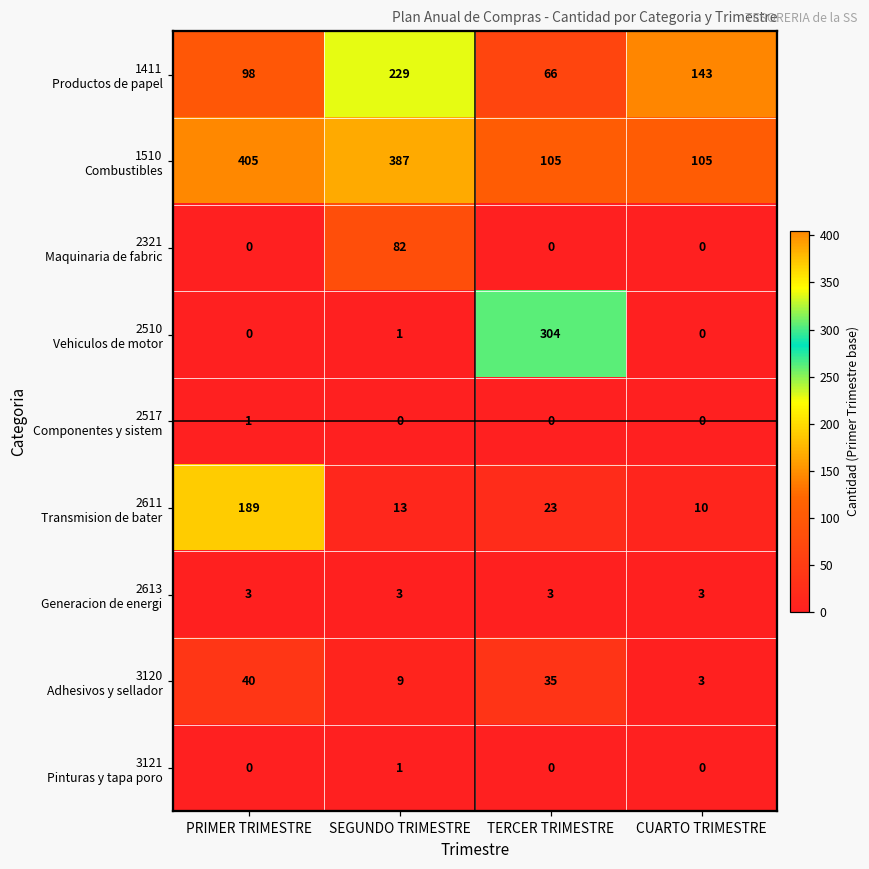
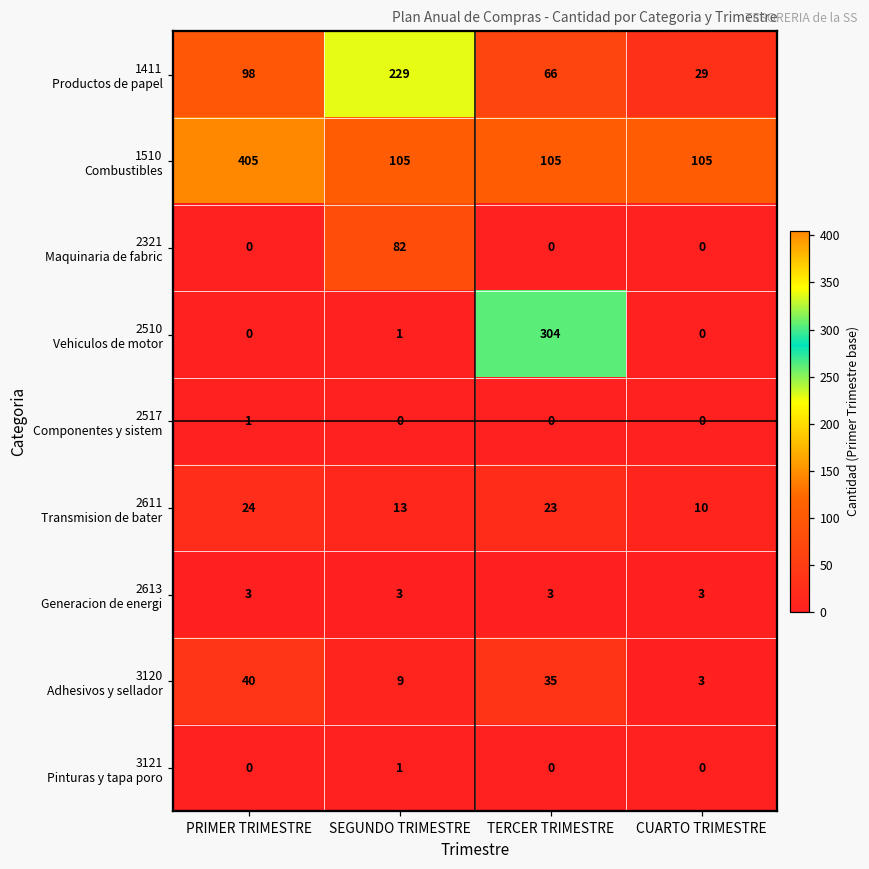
  {
    "1411 Productos de papel": {
      "PRIMER TRIMESTRE": 98,
      "SEGUNDO TRIMESTRE": 229,
      "TERCER TRIMESTRE": 66,
-     "CUARTO TRIMESTRE": 143
+     "CUARTO TRIMESTRE": 29
    },
    "1510 Combustibles": {
      "PRIMER TRIMESTRE": 405,
-     "SEGUNDO TRIMESTRE": 387,
+     "SEGUNDO TRIMESTRE": 105,
      "TERCER TRIMESTRE": 105,
      "CUARTO TRIMESTRE": 105
    },
    "2321 Maquinaria de fabric": {
      "PRIMER TRIMESTRE": 0,
      "SEGUNDO TRIMESTRE": 82,
      "TERCER TRIMESTRE": 0,
      "CUARTO TRIMESTRE": 0
    },
    "2510 Vehiculos de motor": {
      "PRIMER TRIMESTRE": 0,
      "SEGUNDO TRIMESTRE": 1,
      "TERCER TRIMESTRE": 304,
      "CUARTO TRIMESTRE": 0
    },
    "2517 Componentes y sistem": {
      "PRIMER TRIMESTRE": 1,
      "SEGUNDO TRIMESTRE": 0,
      "TERCER TRIMESTRE": 0,
      "CUARTO TRIMESTRE": 0
    },
    "2611 Transmision de bater": {
-     "PRIMER TRIMESTRE": 189,
+     "PRIMER TRIMESTRE": 24,
      "SEGUNDO TRIMESTRE": 13,
      "TERCER TRIMESTRE": 23,
      "CUARTO TRIMESTRE": 10
    },
    "2613 Generacion de energi": {
      "PRIMER TRIMESTRE": 3,
      "SEGUNDO TRIMESTRE": 3,
      "TERCER TRIMESTRE": 3,
      "CUARTO TRIMESTRE": 3
    },
    "3120 Adhesivos y sellador": {
      "PRIMER TRIMESTRE": 40,
      "SEGUNDO TRIMESTRE": 9,
      "TERCER TRIMESTRE": 35,
      "CUARTO TRIMESTRE": 3
    },
    "3121 Pinturas y tapa poro": {
      "PRIMER TRIMESTRE": 0,
      "SEGUNDO TRIMESTRE": 1,
      "TERCER TRIMESTRE": 0,
      "CUARTO TRIMESTRE": 0
    }
  }
